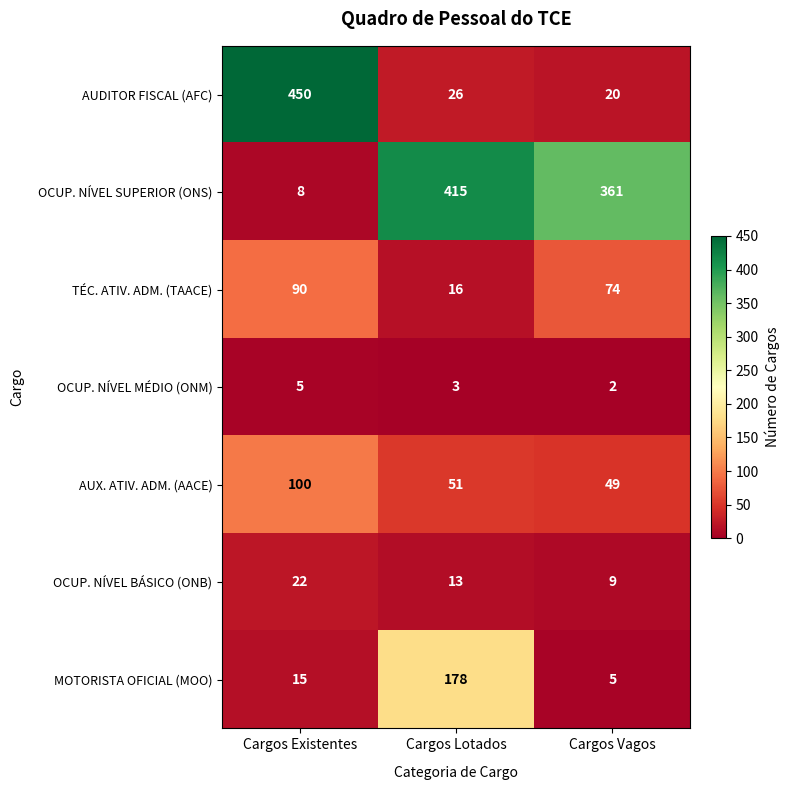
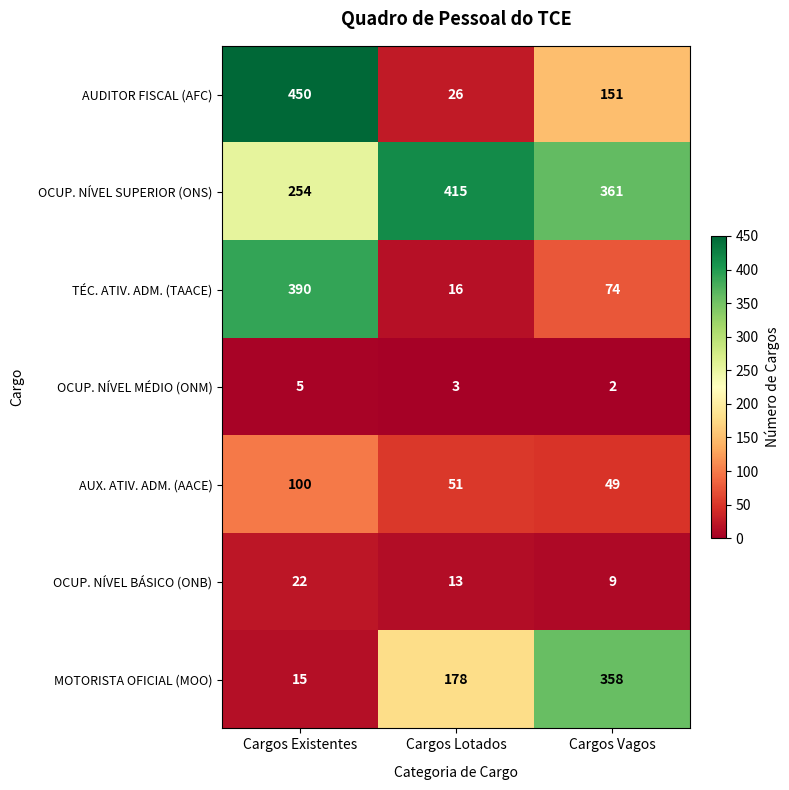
  {
    "AUDITOR FISCAL (AFC)": {
      "Cargos Existentes": 450,
      "Cargos Lotados": 26,
-     "Cargos Vagos": 20
+     "Cargos Vagos": 151
    },
    "OCUP. NÍVEL SUPERIOR (ONS)": {
-     "Cargos Existentes": 8,
+     "Cargos Existentes": 254,
      "Cargos Lotados": 415,
      "Cargos Vagos": 361
    },
    "TÉC. ATIV. ADM. (TAACE)": {
-     "Cargos Existentes": 90,
+     "Cargos Existentes": 390,
      "Cargos Lotados": 16,
      "Cargos Vagos": 74
    },
    "OCUP. NÍVEL MÉDIO (ONM)": {
      "Cargos Existentes": 5,
      "Cargos Lotados": 3,
      "Cargos Vagos": 2
    },
    "AUX. ATIV. ADM. (AACE)": {
      "Cargos Existentes": 100,
      "Cargos Lotados": 51,
      "Cargos Vagos": 49
    },
    "OCUP. NÍVEL BÁSICO (ONB)": {
      "Cargos Existentes": 22,
      "Cargos Lotados": 13,
      "Cargos Vagos": 9
    },
    "MOTORISTA OFICIAL (MOO)": {
      "Cargos Existentes": 15,
      "Cargos Lotados": 178,
-     "Cargos Vagos": 5
+     "Cargos Vagos": 358
    }
  }
